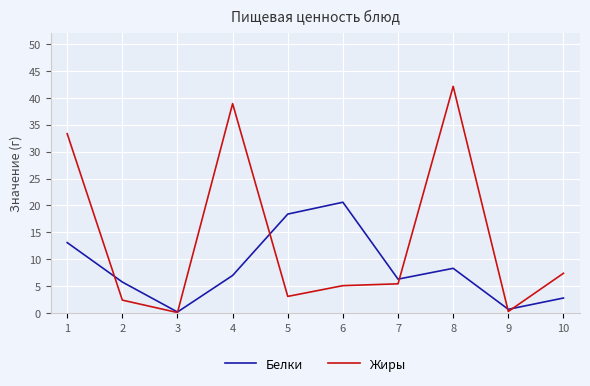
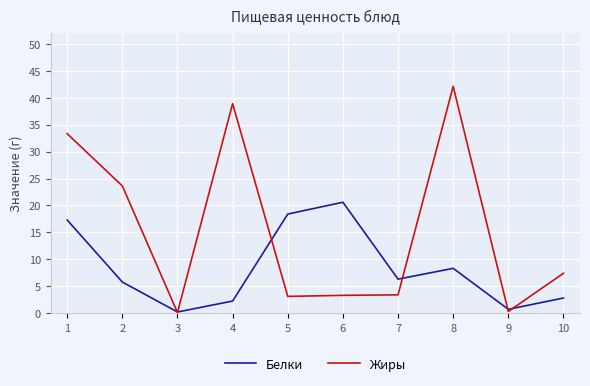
  {
    "Белки": {
-     "1": 13,
+     "1": 17,
      "2": 6,
-     "4": 7,
+     "4": 2,
      "5": 18,
      "6": 21,
      "7": 6,
      "8": 8,
      "10": 3
    },
    "Жиры": {
      "1": 33,
-     "2": 2,
+     "2": 24,
      "4": 39,
      "5": 3,
-     "6": 5,
-     "7": 5,
+     "6": 3,
+     "7": 3,
      "8": 42,
      "10": 7
    }
  }
